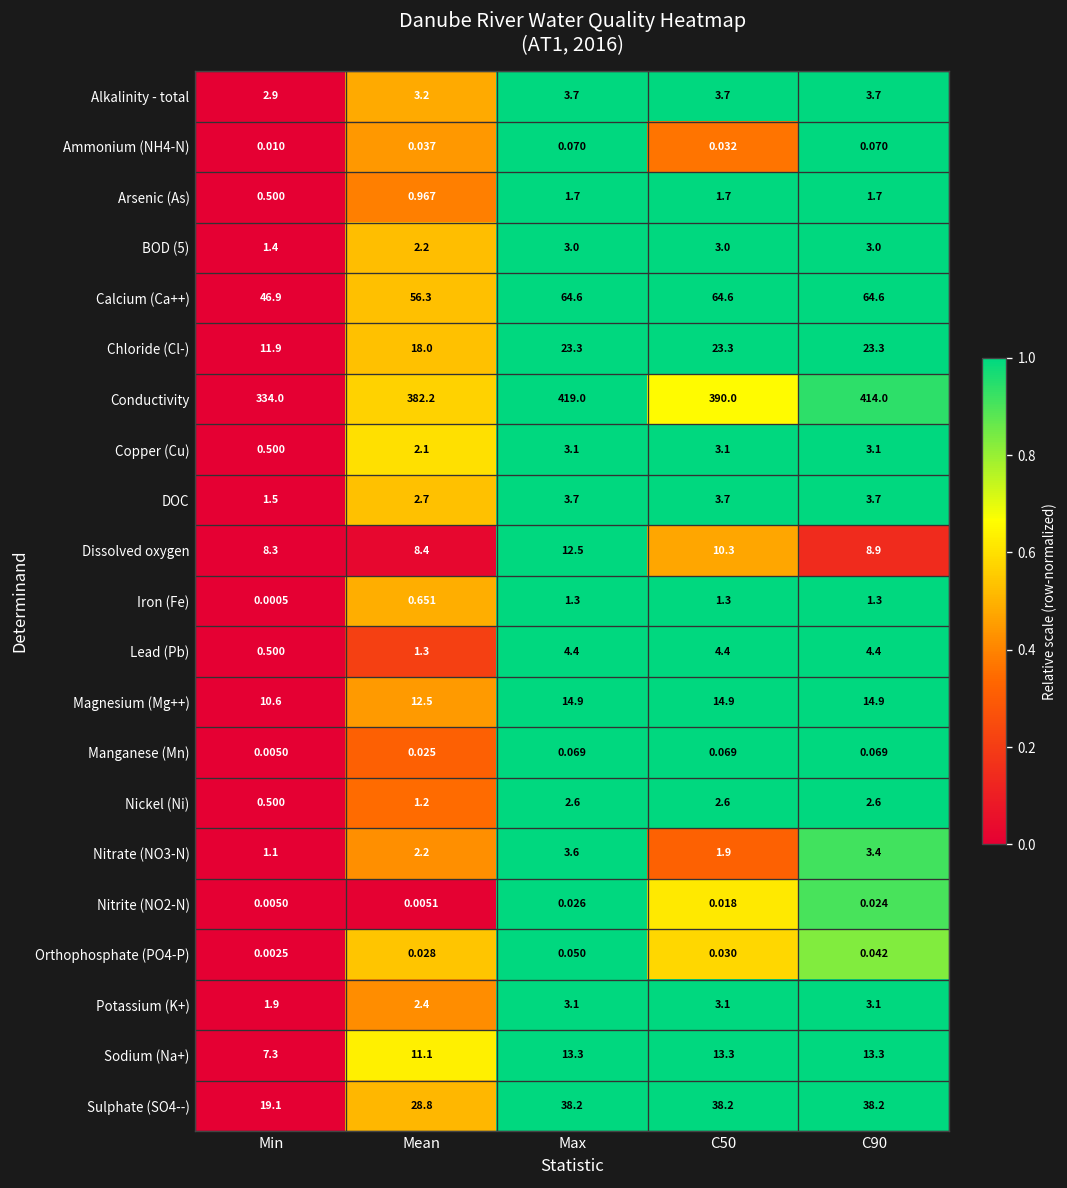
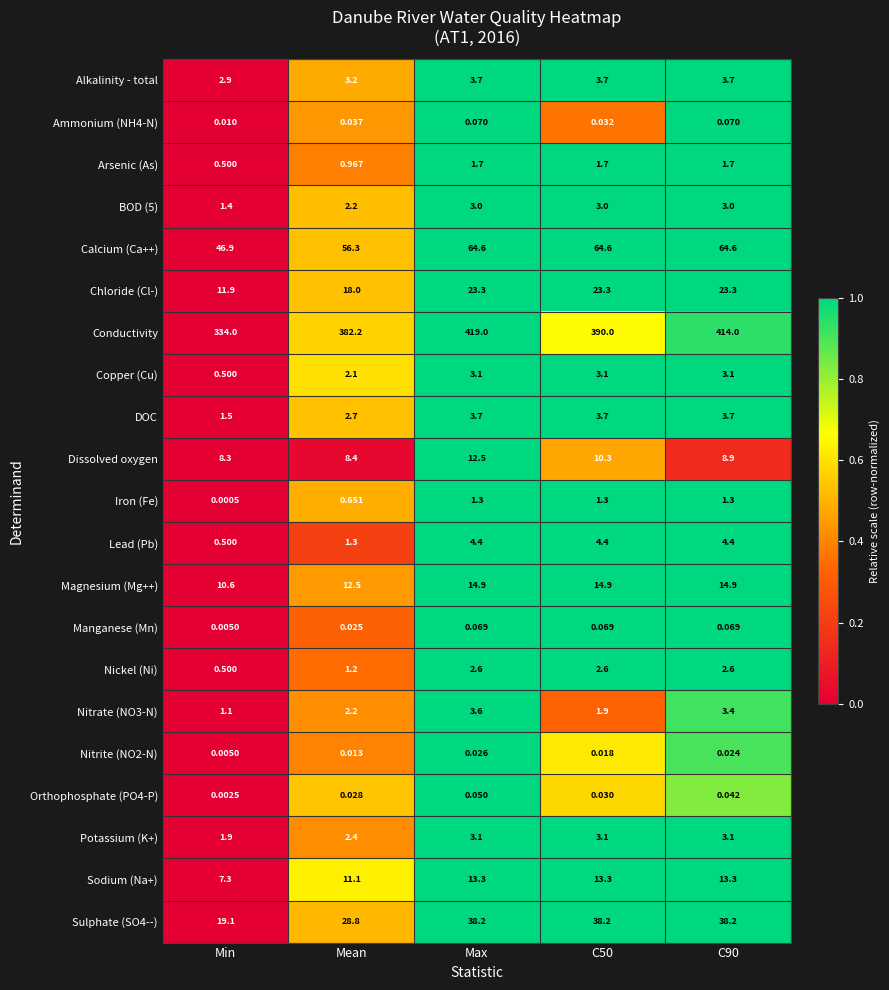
  {
    "Alkalinity - total": {
      "Min": 2.9,
      "Mean": 3.2,
      "Max": 3.7,
      "C50": 3.7,
      "C90": 3.7
    },
    "Ammonium (NH4-N)": {
      "Min": 0.010,
      "Mean": 0.037,
      "Max": 0.070,
      "C50": 0.032,
      "C90": 0.070
    },
    "Arsenic (As)": {
      "Min": 0.500,
      "Mean": 0.967,
      "Max": 1.7,
      "C50": 1.7,
      "C90": 1.7
    },
    "BOD (5)": {
      "Min": 1.4,
      "Mean": 2.2,
      "Max": 3.0,
      "C50": 3.0,
      "C90": 3.0
    },
    "Calcium (Ca++)": {
      "Min": 46.9,
      "Mean": 56.3,
      "Max": 64.6,
      "C50": 64.6,
      "C90": 64.6
    },
    "Chloride (Cl-)": {
      "Min": 11.9,
      "Mean": 18.0,
      "Max": 23.3,
      "C50": 23.3,
      "C90": 23.3
    },
    "Conductivity": {
      "Min": 334.0,
      "Mean": 382.2,
      "Max": 419.0,
      "C50": 390.0,
      "C90": 414.0
    },
    "Copper (Cu)": {
      "Min": 0.500,
      "Mean": 2.1,
      "Max": 3.1,
      "C50": 3.1,
      "C90": 3.1
    },
    "DOC": {
      "Min": 1.5,
      "Mean": 2.7,
      "Max": 3.7,
      "C50": 3.7,
      "C90": 3.7
    },
    "Dissolved oxygen": {
      "Min": 8.3,
      "Mean": 8.4,
      "Max": 12.5,
      "C50": 10.3,
      "C90": 8.9
    },
    "Iron (Fe)": {
      "Min": 0.0005,
      "Mean": 0.651,
      "Max": 1.3,
      "C50": 1.3,
      "C90": 1.3
    },
    "Lead (Pb)": {
      "Min": 0.500,
      "Mean": 1.3,
      "Max": 4.4,
      "C50": 4.4,
      "C90": 4.4
    },
    "Magnesium (Mg++)": {
      "Min": 10.6,
      "Mean": 12.5,
      "Max": 14.9,
      "C50": 14.9,
      "C90": 14.9
    },
    "Manganese (Mn)": {
      "Min": 0.0050,
      "Mean": 0.025,
      "Max": 0.069,
      "C50": 0.069,
      "C90": 0.069
    },
    "Nickel (Ni)": {
      "Min": 0.500,
      "Mean": 1.2,
      "Max": 2.6,
      "C50": 2.6,
      "C90": 2.6
    },
    "Nitrate (NO3-N)": {
      "Min": 1.1,
      "Mean": 2.2,
      "Max": 3.6,
      "C50": 1.9,
      "C90": 3.4
    },
    "Nitrite (NO2-N)": {
      "Min": 0.0050,
-     "Mean": 0.0051,
+     "Mean": 0.013,
      "Max": 0.026,
      "C50": 0.018,
      "C90": 0.024
    },
    "Orthophosphate (PO4-P)": {
      "Min": 0.0025,
      "Mean": 0.028,
      "Max": 0.050,
      "C50": 0.030,
      "C90": 0.042
    },
    "Potassium (K+)": {
      "Min": 1.9,
      "Mean": 2.4,
      "Max": 3.1,
      "C50": 3.1,
      "C90": 3.1
    },
    "Sodium (Na+)": {
      "Min": 7.3,
      "Mean": 11.1,
      "Max": 13.3,
      "C50": 13.3,
      "C90": 13.3
    },
    "Sulphate (SO4--)": {
      "Min": 19.1,
      "Mean": 28.8,
      "Max": 38.2,
      "C50": 38.2,
      "C90": 38.2
    }
  }
